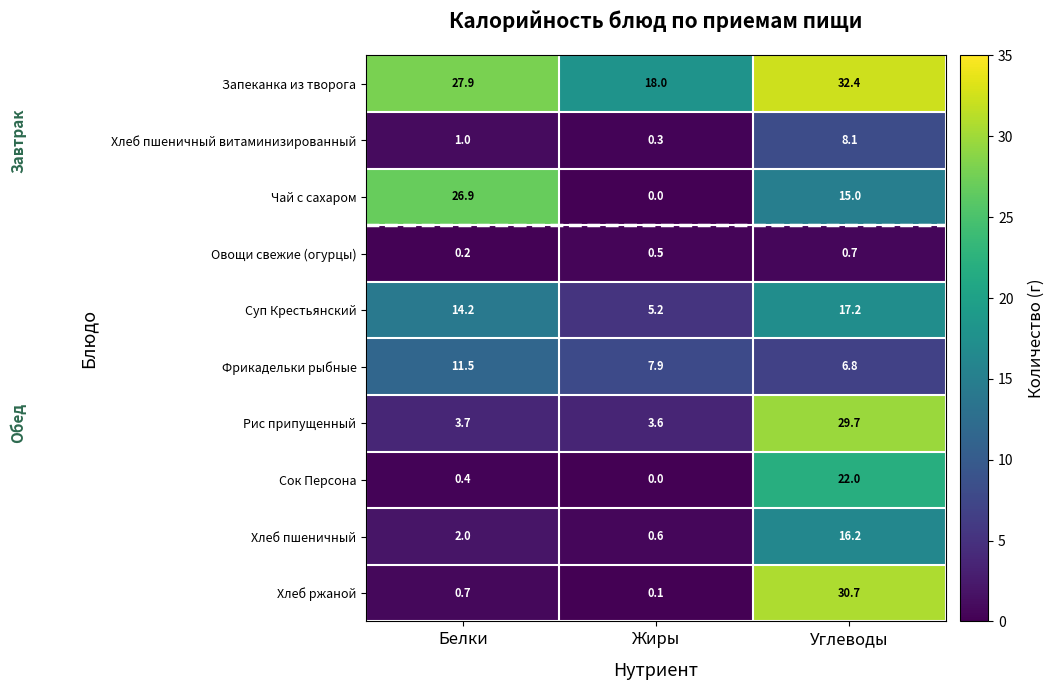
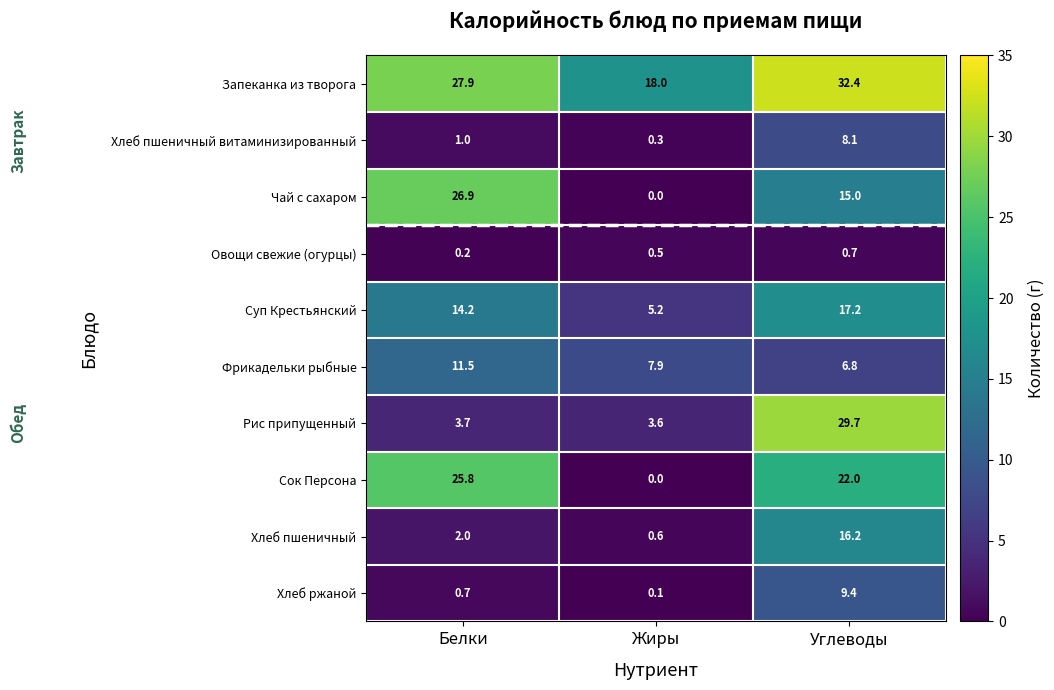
  {
    "Запеканка из творога": {
      "Белки": 27.9,
      "Жиры": 18.0,
      "Углеводы": 32.4
    },
    "Хлеб пшеничный витаминизированный": {
      "Белки": 1.0,
      "Жиры": 0.3,
      "Углеводы": 8.1
    },
    "Чай с сахаром": {
      "Белки": 26.9,
      "Жиры": 0.0,
      "Углеводы": 15.0
    },
    "Овощи свежие (огурцы)": {
      "Белки": 0.2,
      "Жиры": 0.5,
      "Углеводы": 0.7
    },
    "Суп Крестьянский": {
      "Белки": 14.2,
      "Жиры": 5.2,
      "Углеводы": 17.2
    },
    "Фрикадельки рыбные": {
      "Белки": 11.5,
      "Жиры": 7.9,
      "Углеводы": 6.8
    },
    "Рис припущенный": {
      "Белки": 3.7,
      "Жиры": 3.6,
      "Углеводы": 29.7
    },
    "Сок Персона": {
-     "Белки": 0.4,
+     "Белки": 25.8,
      "Жиры": 0.0,
      "Углеводы": 22.0
    },
    "Хлеб пшеничный": {
      "Белки": 2.0,
      "Жиры": 0.6,
      "Углеводы": 16.2
    },
    "Хлеб ржаной": {
      "Белки": 0.7,
      "Жиры": 0.1,
-     "Углеводы": 30.7
+     "Углеводы": 9.4
    }
  }
